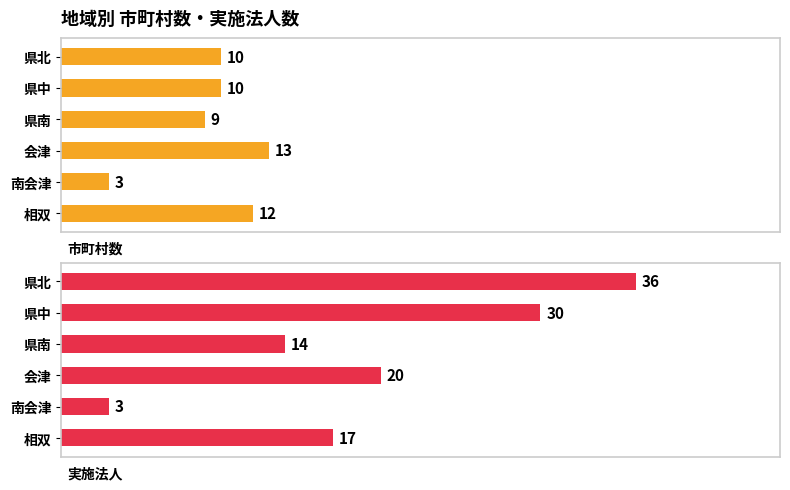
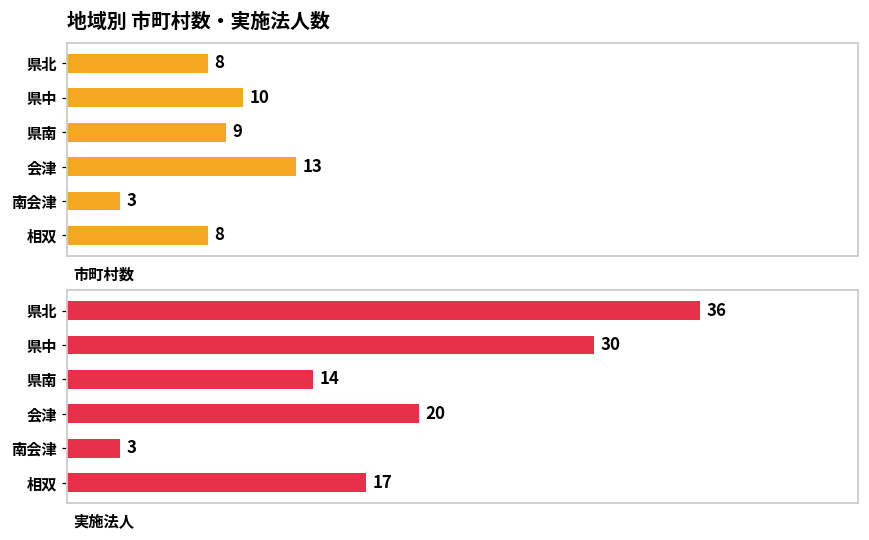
  {
    "地域別 市町村数・実施法人数": {
-     "県北": 10,
+     "県北": 8,
      "県中": 10,
      "県南": 9,
      "会津": 13,
      "南会津": 3,
-     "相双": 12
+     "相双": 8
    }
  }
